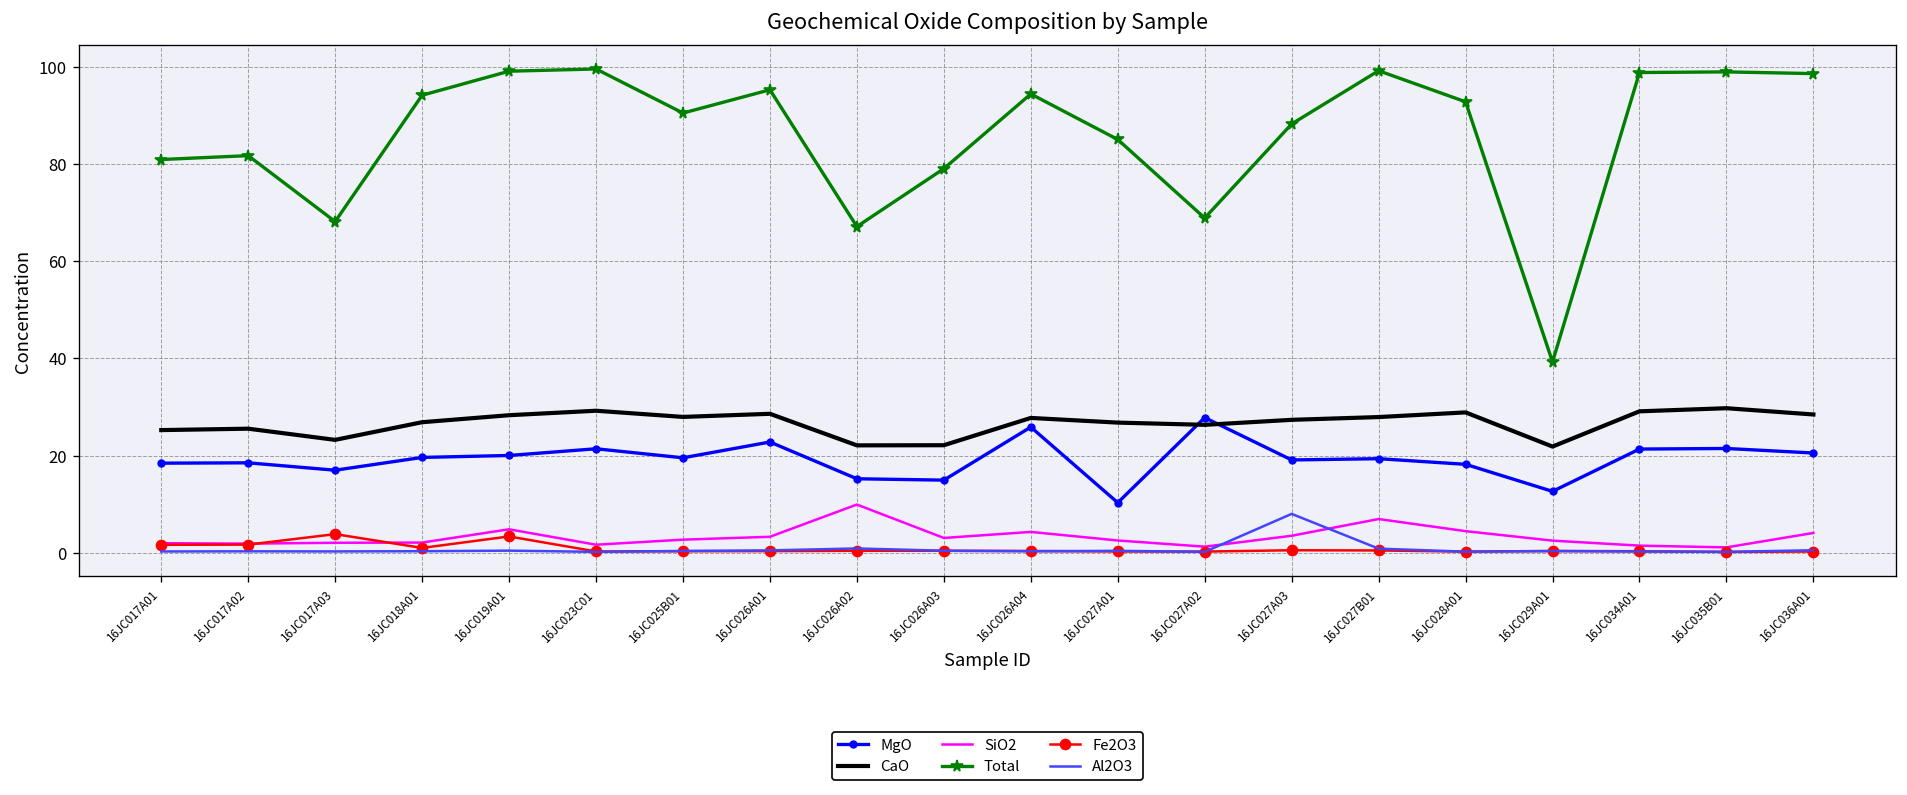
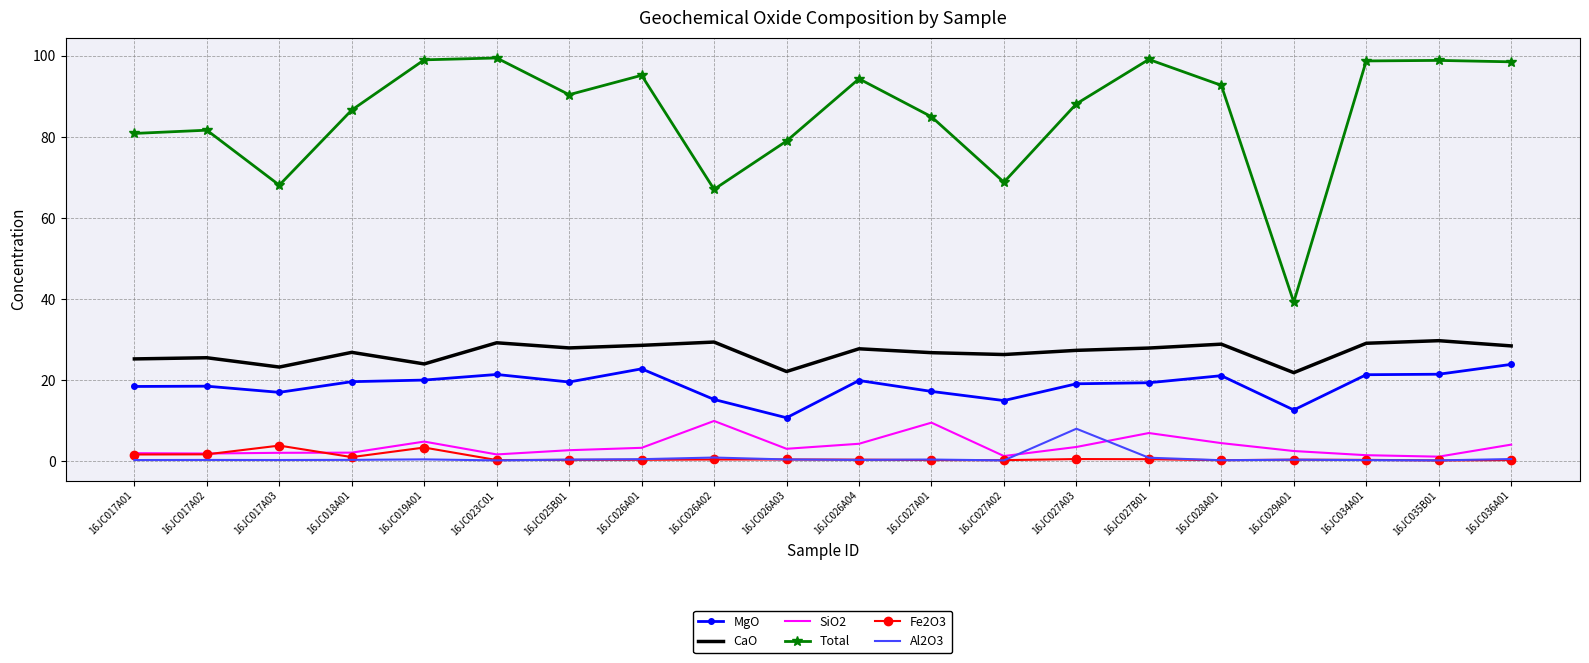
  {
    "MgO": {
      "16JC017A01": 18,
      "16JC017A02": 19,
      "16JC017A03": 17,
      "16JC018A01": 20,
      "16JC019A01": 20,
      "16JC023C01": 21,
      "16JC025B01": 20,
      "16JC026A01": 23,
      "16JC026A02": 15,
-     "16JC026A03": 15,
-     "16JC026A04": 26,
-     "16JC027A01": 10,
-     "16JC027A02": 28,
+     "16JC026A03": 11,
+     "16JC026A04": 20,
+     "16JC027A01": 17,
+     "16JC027A02": 15,
      "16JC027A03": 19,
      "16JC027B01": 19,
-     "16JC028A01": 18,
+     "16JC028A01": 21,
      "16JC029A01": 13,
      "16JC034A01": 21,
      "16JC035B01": 21,
-     "16JC036A01": 21
+     "16JC036A01": 24
    },
    "CaO": {
      "16JC017A01": 25,
      "16JC017A02": 26,
      "16JC017A03": 23,
      "16JC018A01": 27,
-     "16JC019A01": 28,
+     "16JC019A01": 24,
      "16JC023C01": 29,
      "16JC025B01": 28,
      "16JC026A01": 29,
-     "16JC026A02": 22,
+     "16JC026A02": 29,
      "16JC026A03": 22,
      "16JC026A04": 28,
      "16JC027A01": 27,
      "16JC027A02": 26,
      "16JC027A03": 27,
      "16JC027B01": 28,
      "16JC028A01": 29,
      "16JC029A01": 22,
      "16JC034A01": 29,
      "16JC035B01": 30,
      "16JC036A01": 28
    },
    "SiO2": {
      "16JC017A03": 2,
      "16JC018A01": 2,
      "16JC019A01": 5,
      "16JC023C01": 2,
      "16JC025B01": 3,
      "16JC026A01": 3,
      "16JC026A02": 10,
      "16JC026A03": 3,
      "16JC026A04": 4,
-     "16JC027A01": 3,
+     "16JC027A01": 10,
      "16JC027A02": 1,
      "16JC027A03": 4,
      "16JC027B01": 7,
      "16JC028A01": 4,
      "16JC029A01": 3,
      "16JC034A01": 1,
      "16JC035B01": 1,
      "16JC036A01": 4
    },
    "Total": {
      "16JC017A01": 81,
      "16JC017A02": 82,
      "16JC017A03": 68,
-     "16JC018A01": 94,
+     "16JC018A01": 87,
      "16JC019A01": 99,
      "16JC023C01": 100,
      "16JC025B01": 90,
      "16JC026A01": 95,
      "16JC026A02": 67,
      "16JC026A03": 79,
      "16JC026A04": 94,
      "16JC027A01": 85,
      "16JC027A02": 69,
      "16JC027A03": 88,
      "16JC027B01": 99,
      "16JC028A01": 93,
      "16JC029A01": 39,
      "16JC034A01": 99,
      "16JC035B01": 99,
      "16JC036A01": 99
    },
    "Fe2O3": {
      "16JC017A03": 4,
      "16JC018A01": 1,
      "16JC019A01": 3,
      "16JC027A03": 1
    },
    "Al2O3": {
      "16JC017A01": 0,
      "16JC017A02": 0,
      "16JC017A03": 0,
      "16JC018A01": 0,
      "16JC019A01": 0,
      "16JC027A03": 8
    }
  }
